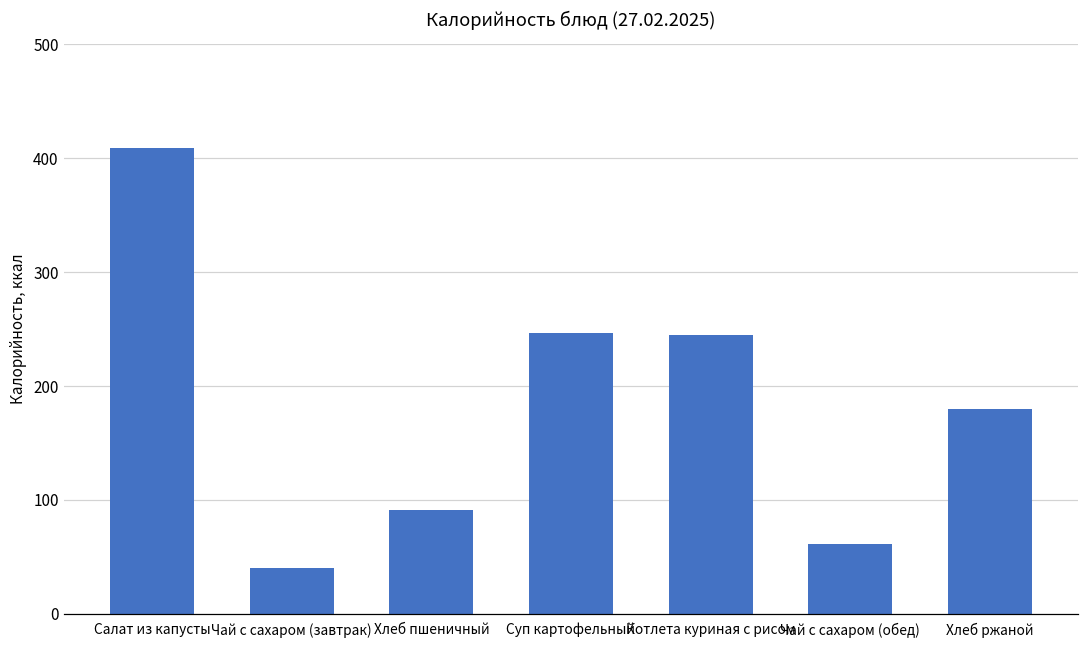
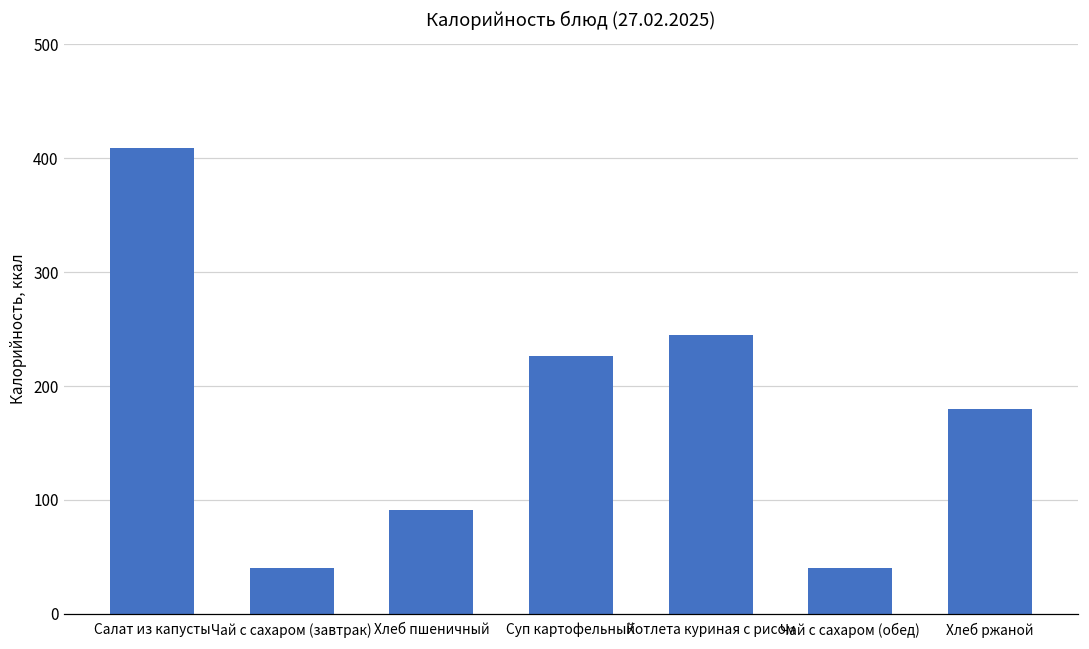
  {
    "Салат из капусты": 409,
    "Чай с сахаром (завтрак)": 40,
    "Хлеб пшеничный": 91,
-   "Суп картофельный": 246,
+   "Суп картофельный": 226,
    "Котлета куриная с рисом": 245,
-   "Чай с сахаром (обед)": 61,
+   "Чай с сахаром (обед)": 40,
    "Хлеб ржаной": 180
  }
